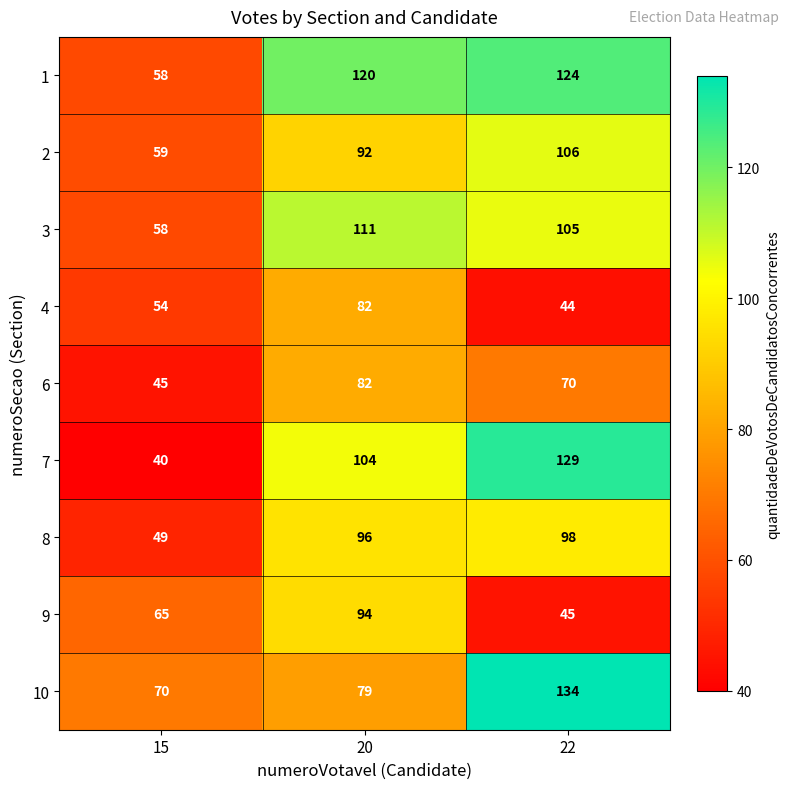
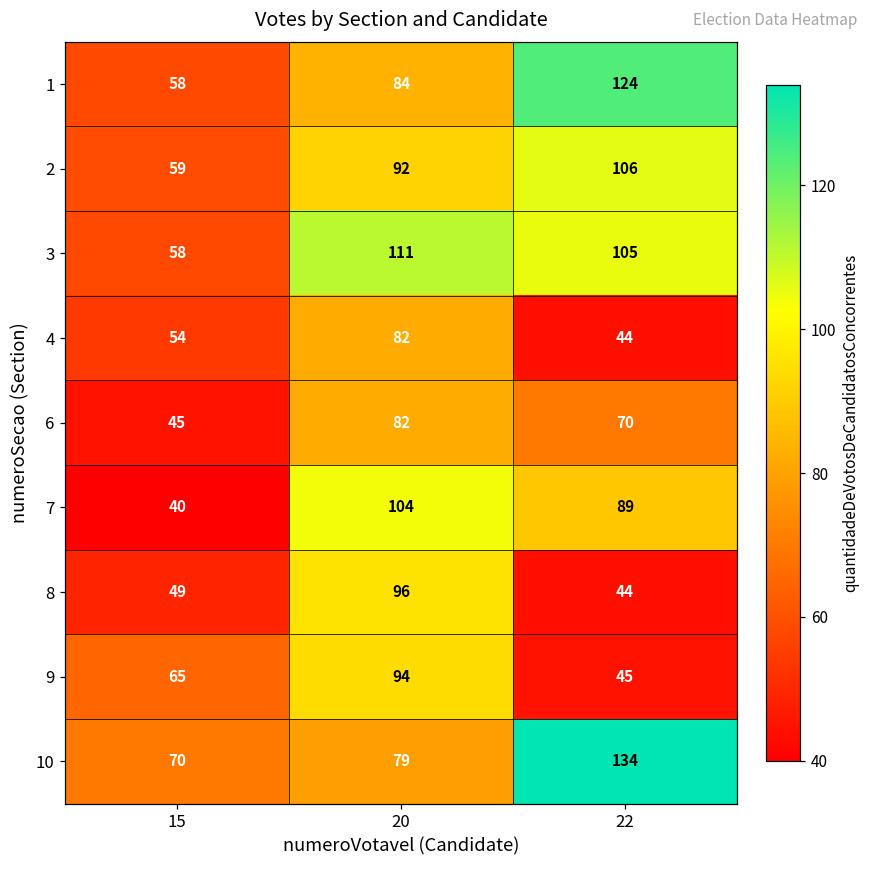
  {
    "1": {
      "15": 58,
-     "20": 120,
+     "20": 84,
      "22": 124
    },
    "2": {
      "15": 59,
      "20": 92,
      "22": 106
    },
    "3": {
      "15": 58,
      "20": 111,
      "22": 105
    },
    "4": {
      "15": 54,
      "20": 82,
      "22": 44
    },
    "6": {
      "15": 45,
      "20": 82,
      "22": 70
    },
    "7": {
      "15": 40,
      "20": 104,
-     "22": 129
+     "22": 89
    },
    "8": {
      "15": 49,
      "20": 96,
-     "22": 98
+     "22": 44
    },
    "9": {
      "15": 65,
      "20": 94,
      "22": 45
    },
    "10": {
      "15": 70,
      "20": 79,
      "22": 134
    }
  }
